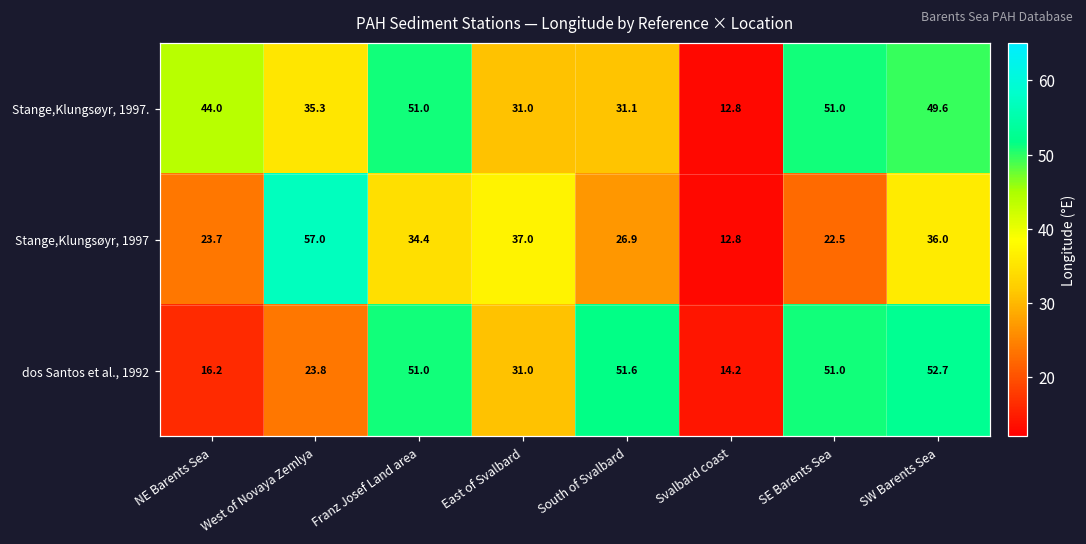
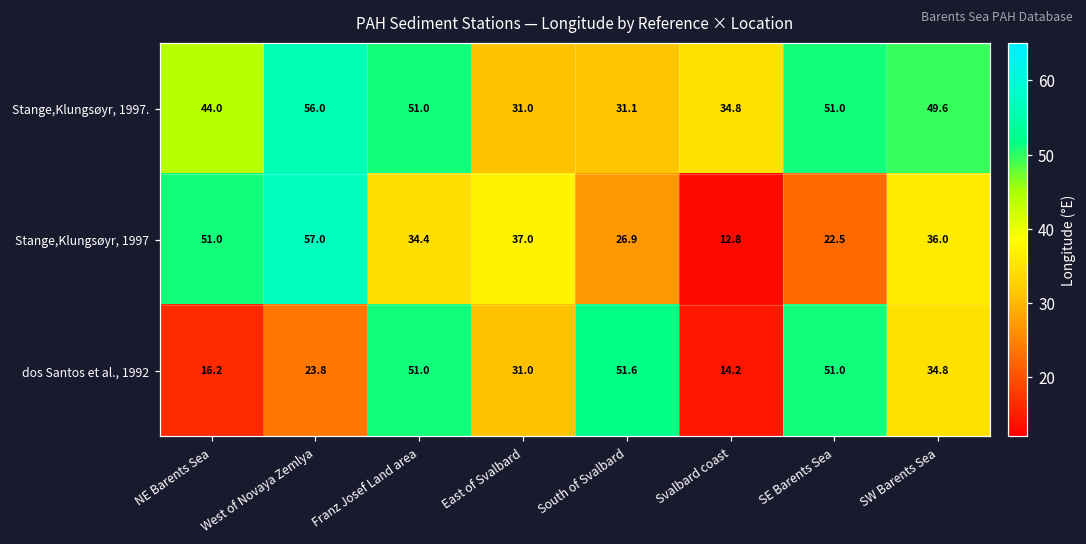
  {
    "Stange,Klungsøyr, 1997.": {
      "NE Barents Sea": 44.0,
-     "West of Novaya Zemlya": 35.3,
+     "West of Novaya Zemlya": 56.0,
      "Franz Josef Land area": 51.0,
      "East of Svalbard": 31.0,
      "South of Svalbard": 31.1,
-     "Svalbard coast": 12.8,
+     "Svalbard coast": 34.8,
      "SE Barents Sea": 51.0,
      "SW Barents Sea": 49.6
    },
    "Stange,Klungsøyr, 1997": {
-     "NE Barents Sea": 23.7,
+     "NE Barents Sea": 51.0,
      "West of Novaya Zemlya": 57.0,
      "Franz Josef Land area": 34.4,
      "East of Svalbard": 37.0,
      "South of Svalbard": 26.9,
      "Svalbard coast": 12.8,
      "SE Barents Sea": 22.5,
      "SW Barents Sea": 36.0
    },
    "dos Santos et al., 1992": {
      "NE Barents Sea": 16.2,
      "West of Novaya Zemlya": 23.8,
      "Franz Josef Land area": 51.0,
      "East of Svalbard": 31.0,
      "South of Svalbard": 51.6,
      "Svalbard coast": 14.2,
      "SE Barents Sea": 51.0,
-     "SW Barents Sea": 52.7
+     "SW Barents Sea": 34.8
    }
  }
